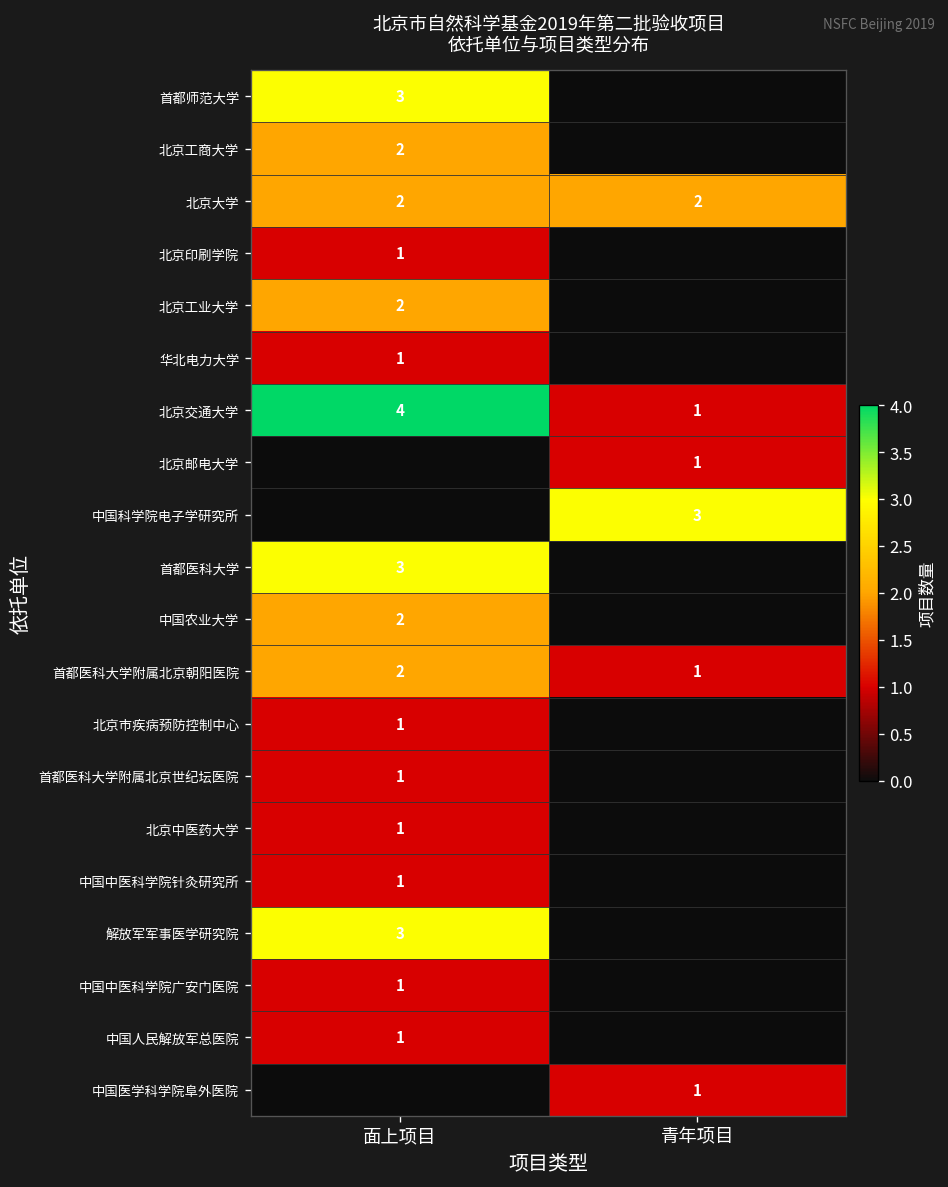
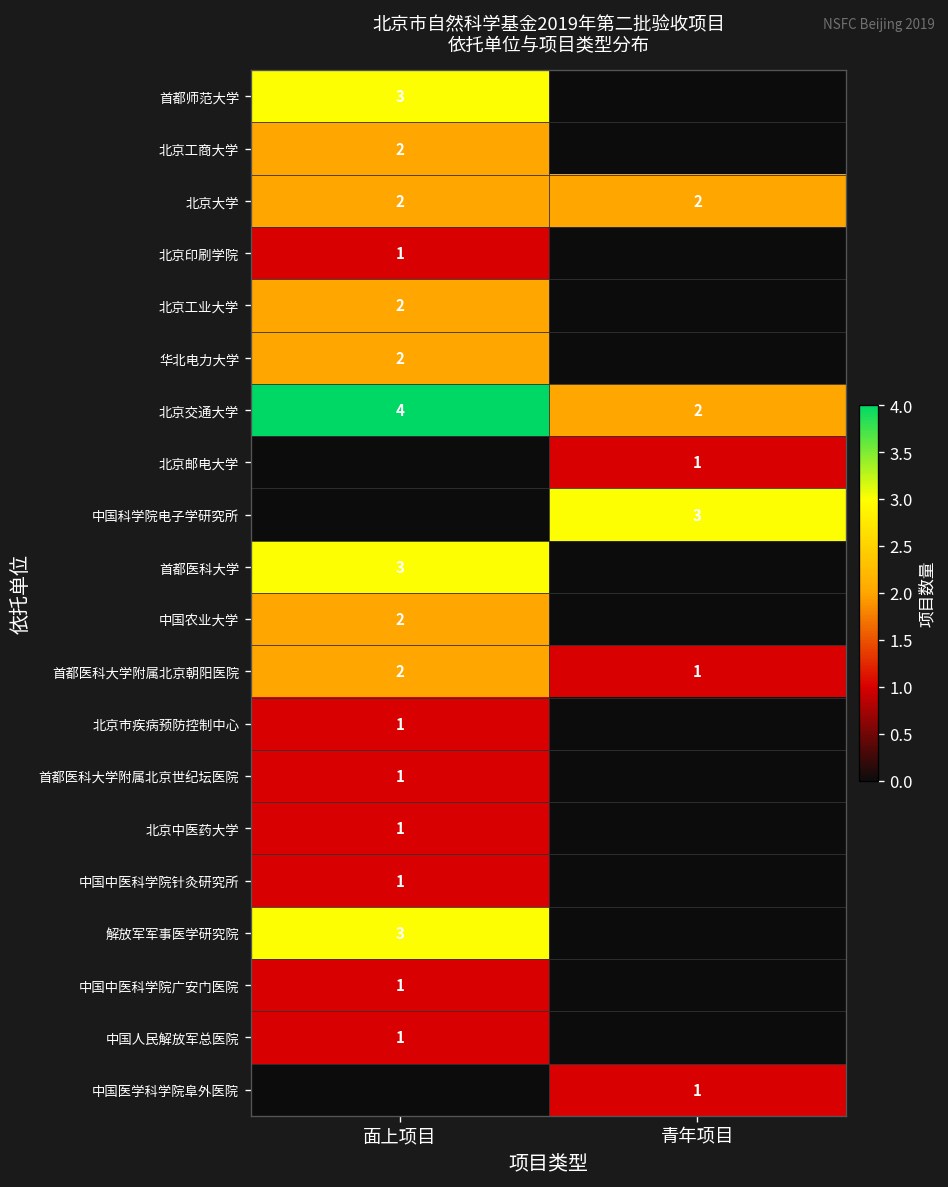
  {
    "首都师范大学": {
      "面上项目": 3
    },
    "北京工商大学": {
      "面上项目": 2
    },
    "北京大学": {
      "面上项目": 2,
      "青年项目": 2
    },
    "北京印刷学院": {
      "面上项目": 1
    },
    "北京工业大学": {
      "面上项目": 2
    },
    "华北电力大学": {
-     "面上项目": 1
+     "面上项目": 2
    },
    "北京交通大学": {
      "面上项目": 4,
-     "青年项目": 1
+     "青年项目": 2
    },
    "北京邮电大学": {
      "青年项目": 1
    },
    "中国科学院电子学研究所": {
      "青年项目": 3
    },
    "首都医科大学": {
      "面上项目": 3
    },
    "中国农业大学": {
      "面上项目": 2
    },
    "首都医科大学附属北京朝阳医院": {
      "面上项目": 2,
      "青年项目": 1
    },
    "北京市疾病预防控制中心": {
      "面上项目": 1
    },
    "首都医科大学附属北京世纪坛医院": {
      "面上项目": 1
    },
    "北京中医药大学": {
      "面上项目": 1
    },
    "中国中医科学院针灸研究所": {
      "面上项目": 1
    },
    "解放军军事医学研究院": {
      "面上项目": 3
    },
    "中国中医科学院广安门医院": {
      "面上项目": 1
    },
    "中国人民解放军总医院": {
      "面上项目": 1
    },
    "中国医学科学院阜外医院": {
      "青年项目": 1
    }
  }
